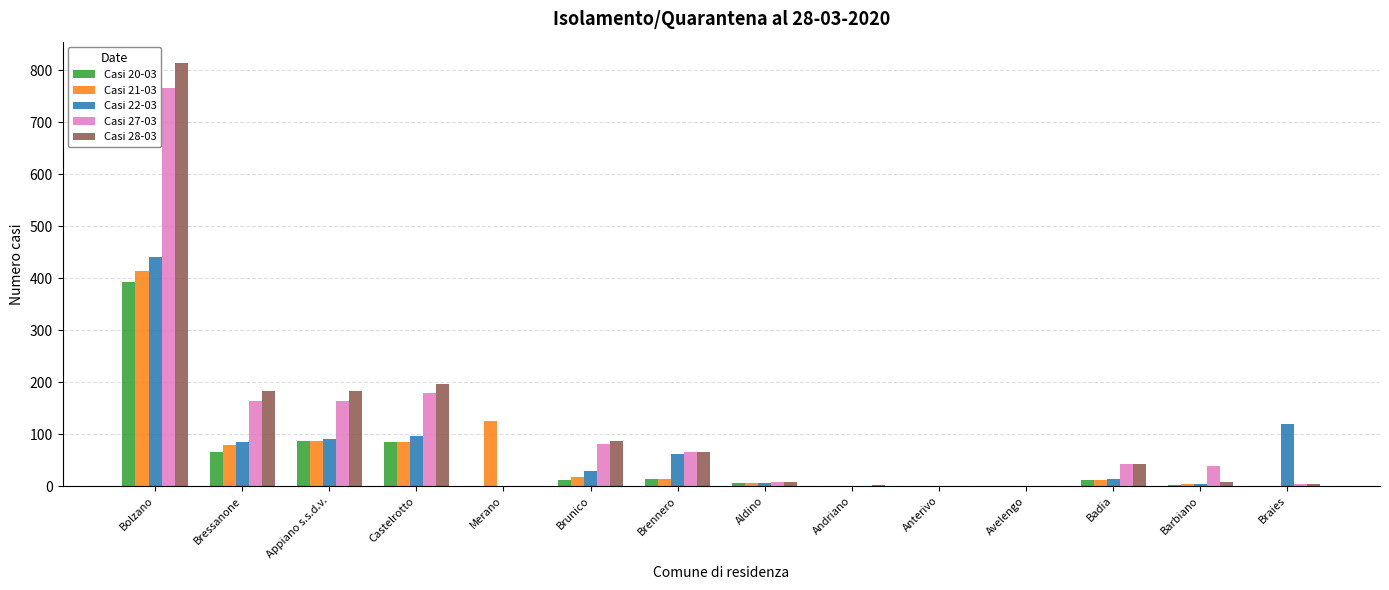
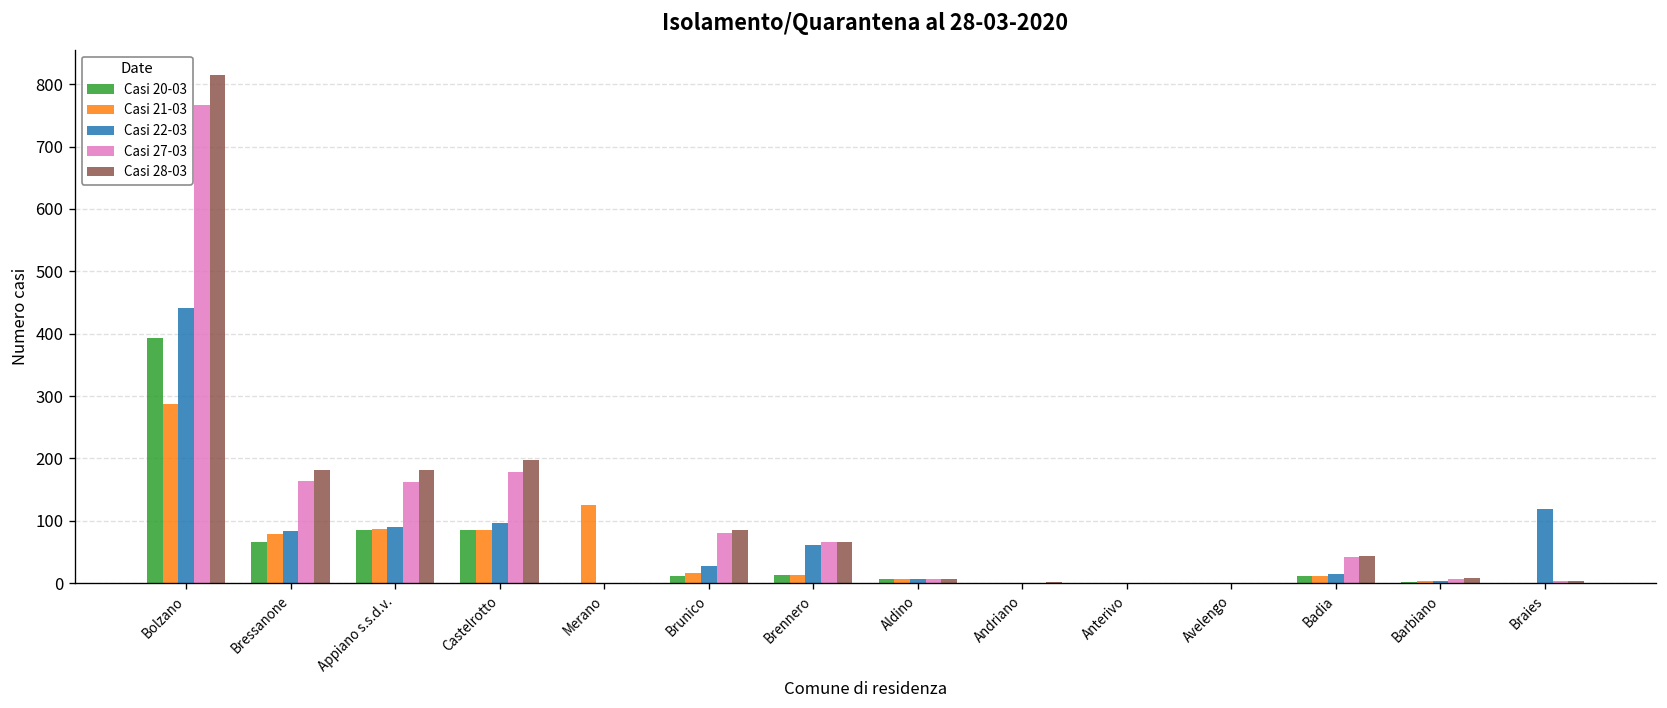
  {
    "Casi 20-03": {
      "Bolzano": 390,
      "Bressanone": 70,
      "Appiano s.s.d.v.": 90,
      "Castelrotto": 90,
      "Merano": 0,
      "Brunico": 10,
      "Brennero": 10,
      "Aldino": 10,
      "Andriano": 0,
      "Anterivo": 0,
      "Avelengo": 0,
      "Badia": 10,
      "Braies": 0
    },
    "Casi 21-03": {
-     "Bolzano": 410,
+     "Bolzano": 290,
      "Bressanone": 80,
      "Appiano s.s.d.v.": 90,
      "Castelrotto": 90,
      "Merano": 130,
      "Brunico": 20,
      "Brennero": 10,
      "Aldino": 10,
      "Andriano": 0,
      "Anterivo": 0,
      "Avelengo": 0,
      "Badia": 10,
      "Braies": 0
    },
    "Casi 22-03": {
      "Bolzano": 440,
      "Bressanone": 80,
      "Appiano s.s.d.v.": 90,
      "Castelrotto": 100,
      "Merano": 0,
      "Brunico": 30,
      "Brennero": 60,
      "Aldino": 10,
      "Andriano": 0,
      "Anterivo": 0,
      "Avelengo": 0,
      "Badia": 10,
      "Braies": 120
    },
    "Casi 27-03": {
      "Bolzano": 770,
      "Bressanone": 160,
      "Appiano s.s.d.v.": 160,
      "Castelrotto": 180,
      "Merano": 0,
      "Brunico": 80,
      "Brennero": 70,
      "Aldino": 10,
      "Avelengo": 0,
      "Badia": 40,
-     "Barbiano": 40
+     "Barbiano": 10
    },
    "Casi 28-03": {
      "Bolzano": 810,
      "Bressanone": 180,
      "Appiano s.s.d.v.": 180,
      "Castelrotto": 200,
      "Merano": 0,
      "Brunico": 90,
      "Brennero": 70,
      "Aldino": 10,
      "Avelengo": 0,
      "Badia": 40,
      "Barbiano": 10
    }
  }
